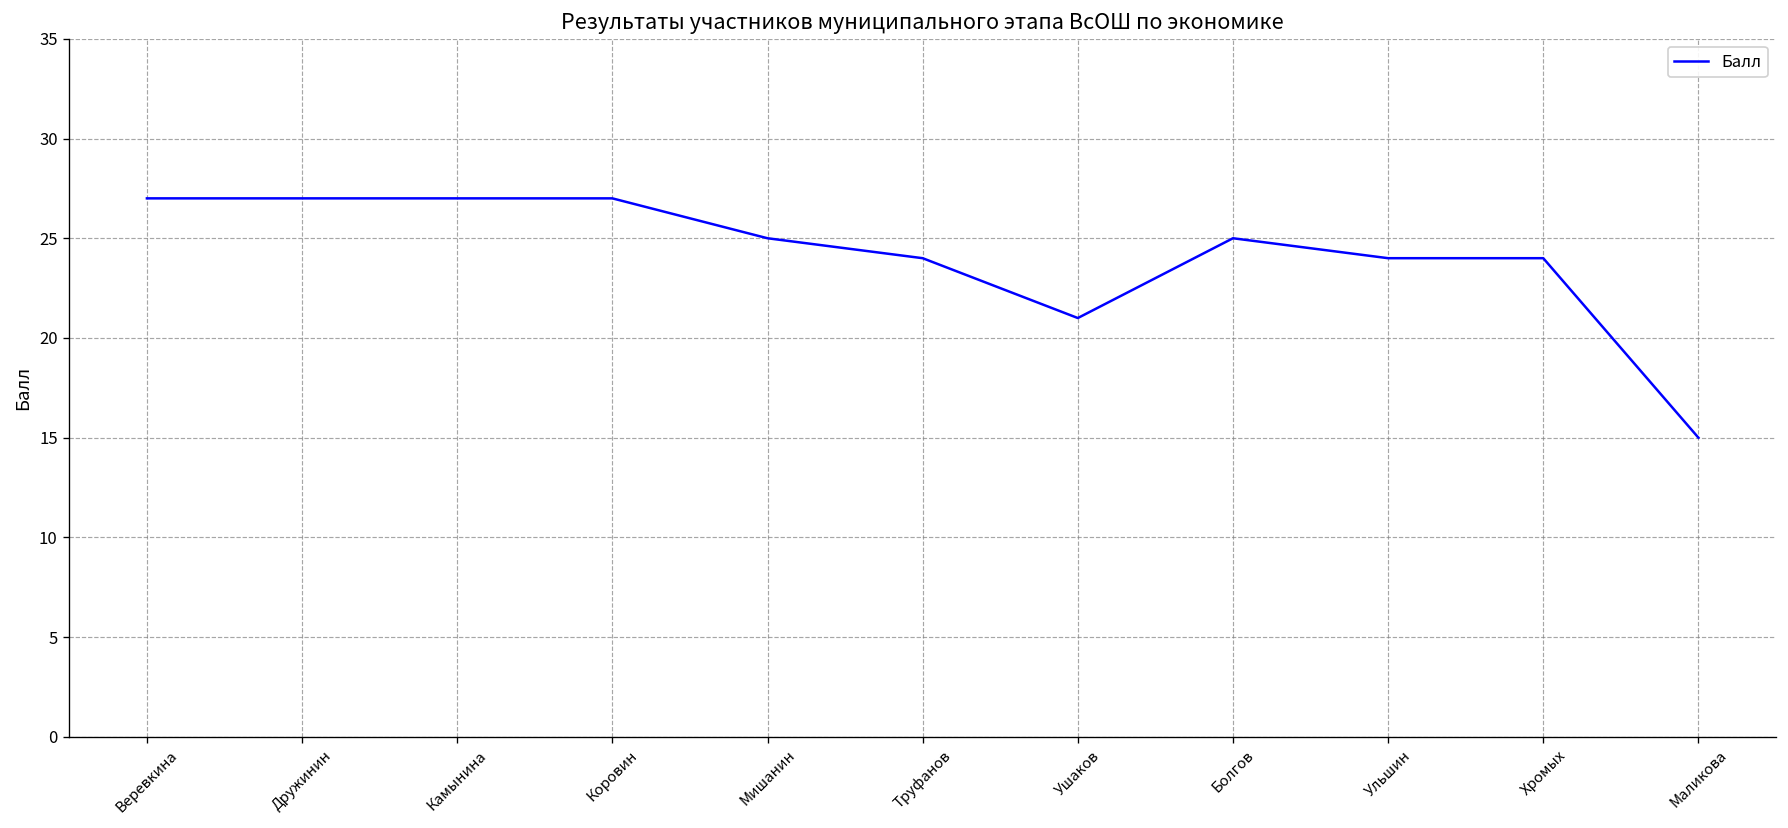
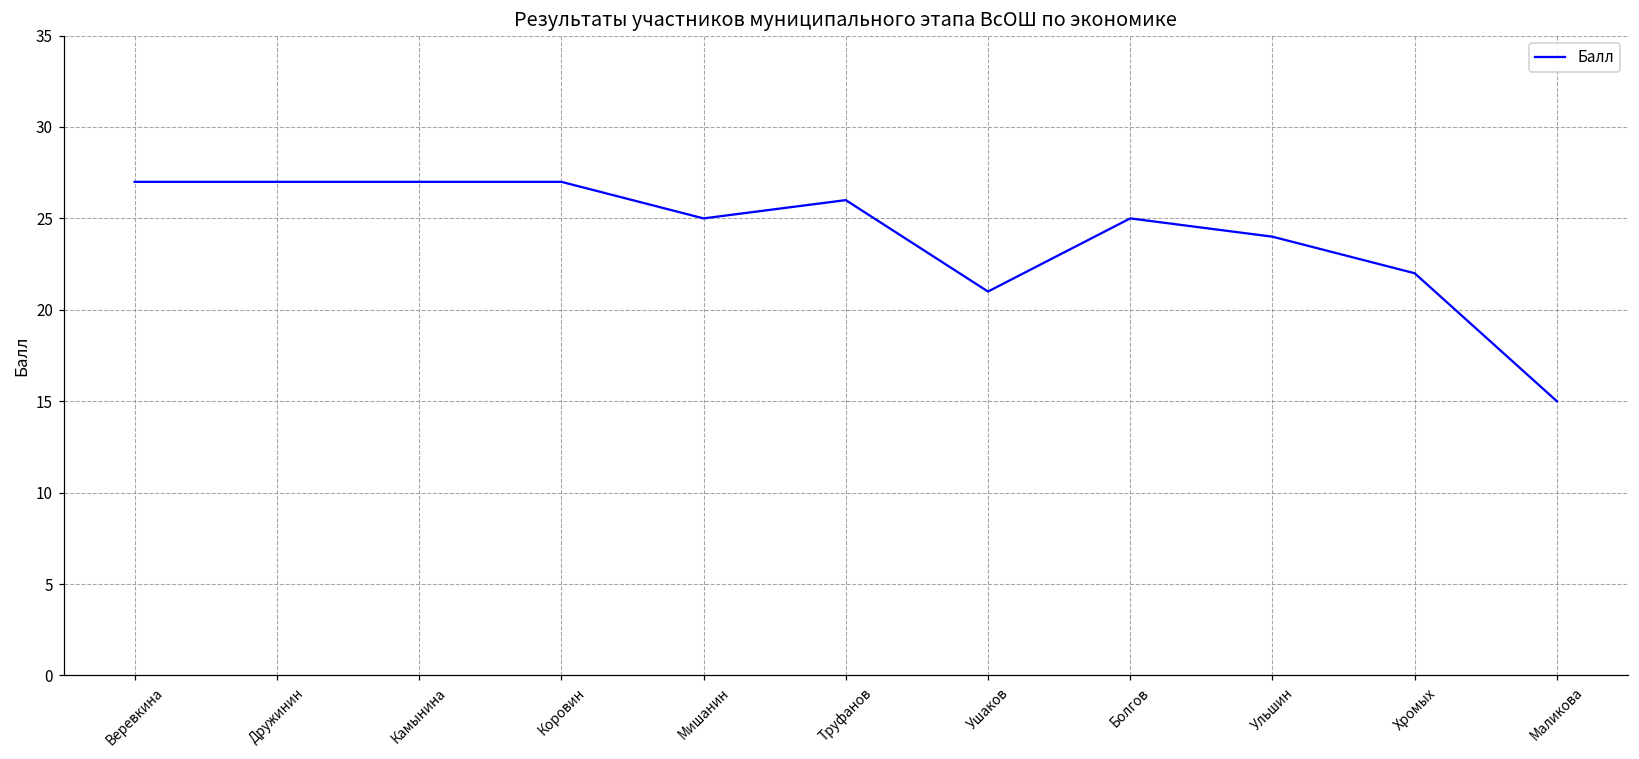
  {
    "Веревкина": 27,
    "Дружинин": 27,
    "Камынина": 27,
    "Коровин": 27,
    "Мишанин": 25,
-   "Труфанов": 24,
+   "Труфанов": 26,
    "Ушаков": 21,
    "Болгов": 25,
    "Ульшин": 24,
-   "Хромых": 24,
+   "Хромых": 22,
    "Маликова": 15
  }
